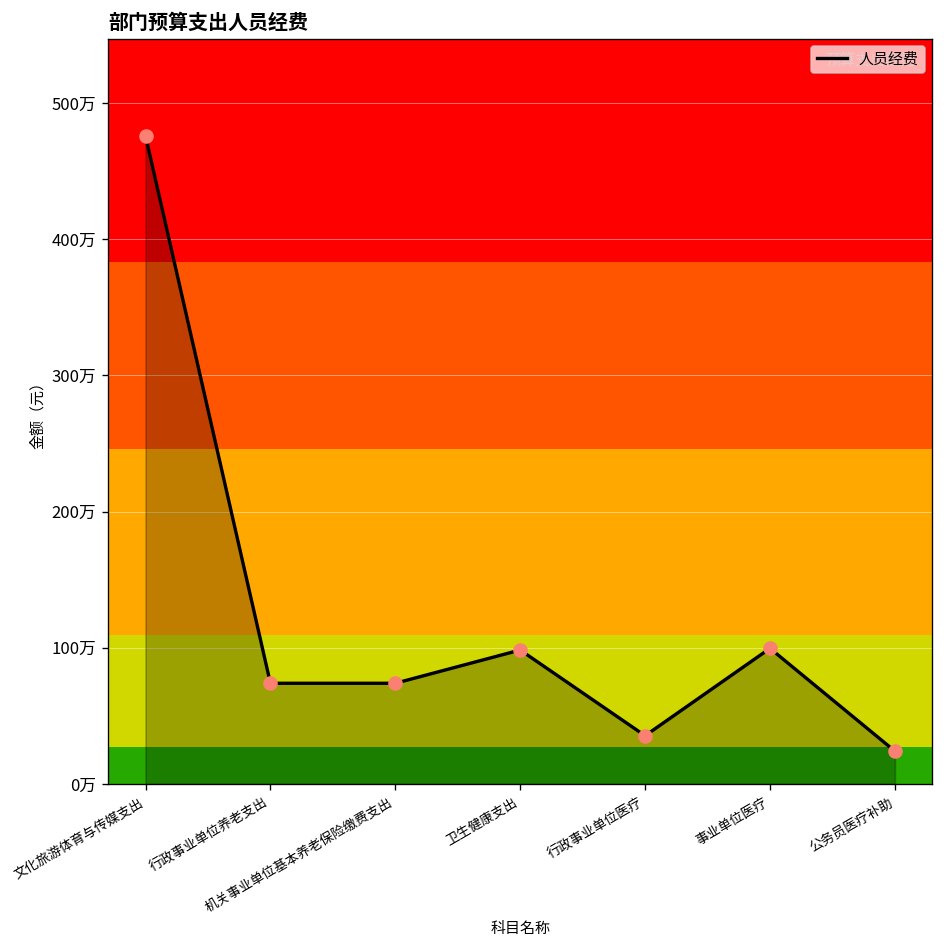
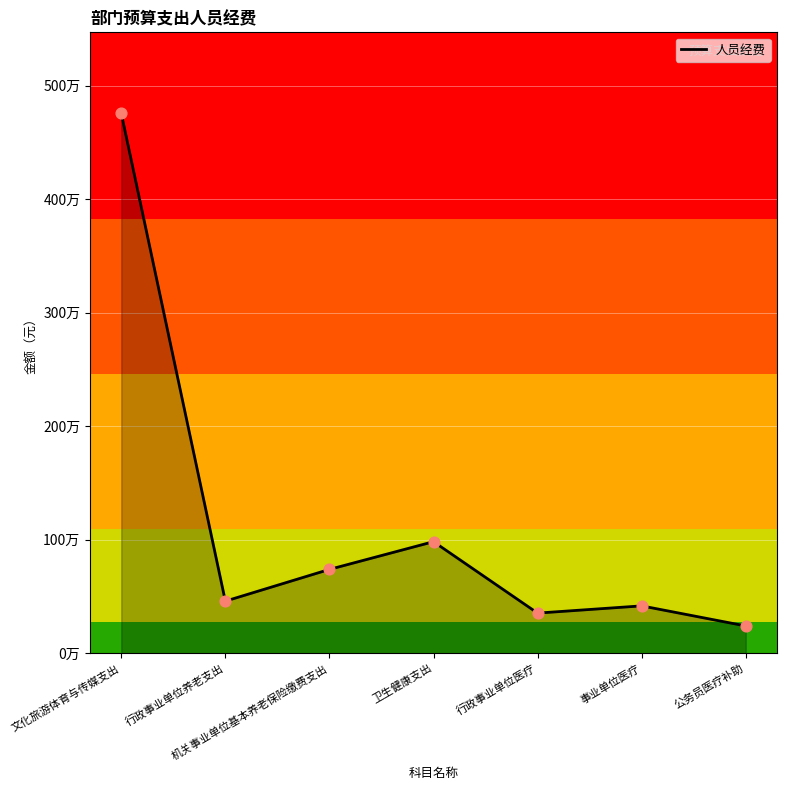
  {
    "文化旅游体育与传媒支出": "476万",
-   "行政事业单位养老支出": "74万",
+   "行政事业单位养老支出": "46万",
    "机关事业单位基本养老保险缴费支出": "74万",
    "卫生健康支出": "98万",
    "行政事业单位医疗": "35万",
-   "事业单位医疗": "100万",
+   "事业单位医疗": "42万",
    "公务员医疗补助": "24万"
  }
